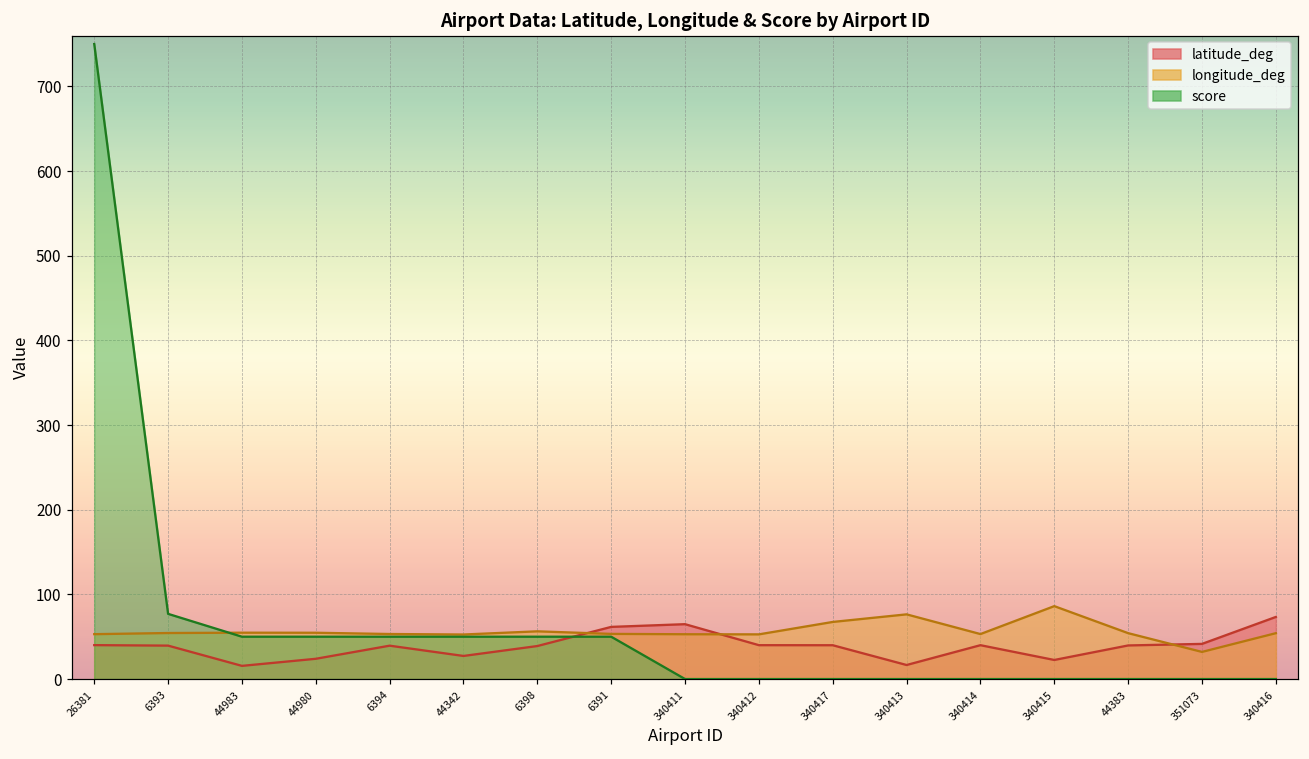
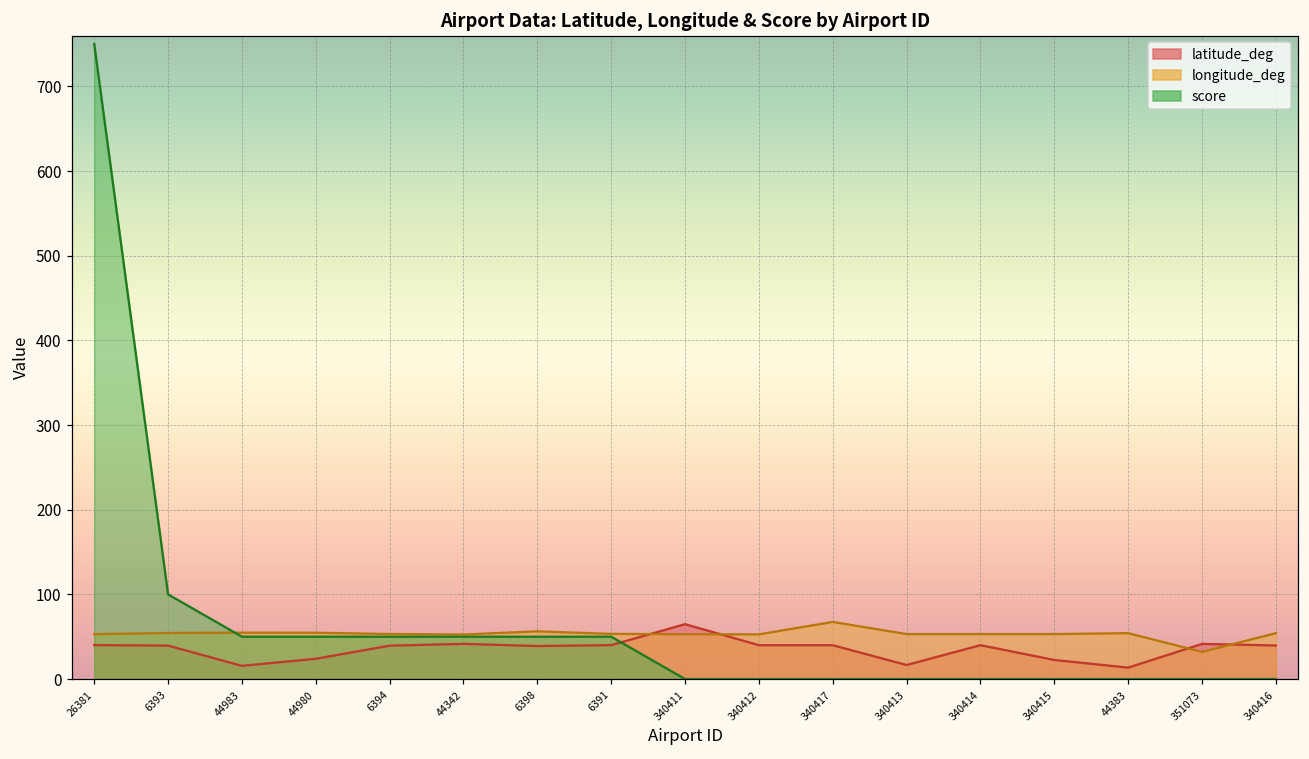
  {
    "latitude_deg": {
      "26381": 40,
      "6393": 40,
      "44983": 20,
      "44980": 20,
      "6394": 40,
-     "44342": 30,
+     "44342": 40,
      "6398": 40,
-     "6391": 60,
+     "6391": 40,
      "340411": 60,
      "340412": 40,
      "340417": 40,
      "340413": 20,
      "340414": 40,
      "340415": 20,
-     "44383": 40,
+     "44383": 10,
      "351073": 40,
-     "340416": 70
+     "340416": 40
    },
    "longitude_deg": {
      "26381": 50,
      "6393": 50,
      "44983": 50,
      "44980": 50,
      "6398": 60,
      "340411": 50,
      "340412": 50,
      "340417": 70,
-     "340413": 80,
+     "340413": 50,
      "340414": 50,
-     "340415": 90,
+     "340415": 50,
      "44383": 50,
      "351073": 30,
      "340416": 50
    },
    "score": {
      "26381": 750,
-     "6393": 80,
+     "6393": 100,
      "44983": 50,
      "44980": 50,
      "6398": 50,
      "340411": 0,
      "340412": 0,
      "340417": 0,
      "340413": 0,
      "340414": 0,
      "340415": 0,
      "44383": 0,
      "351073": 0,
      "340416": 0
    }
  }
